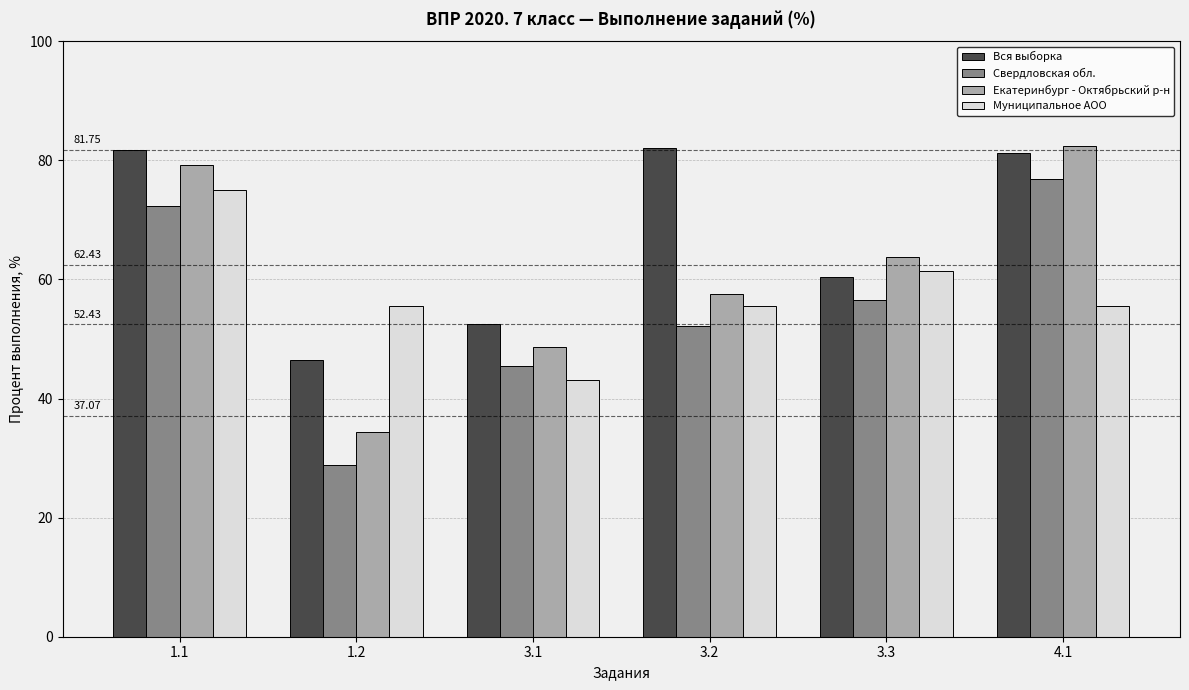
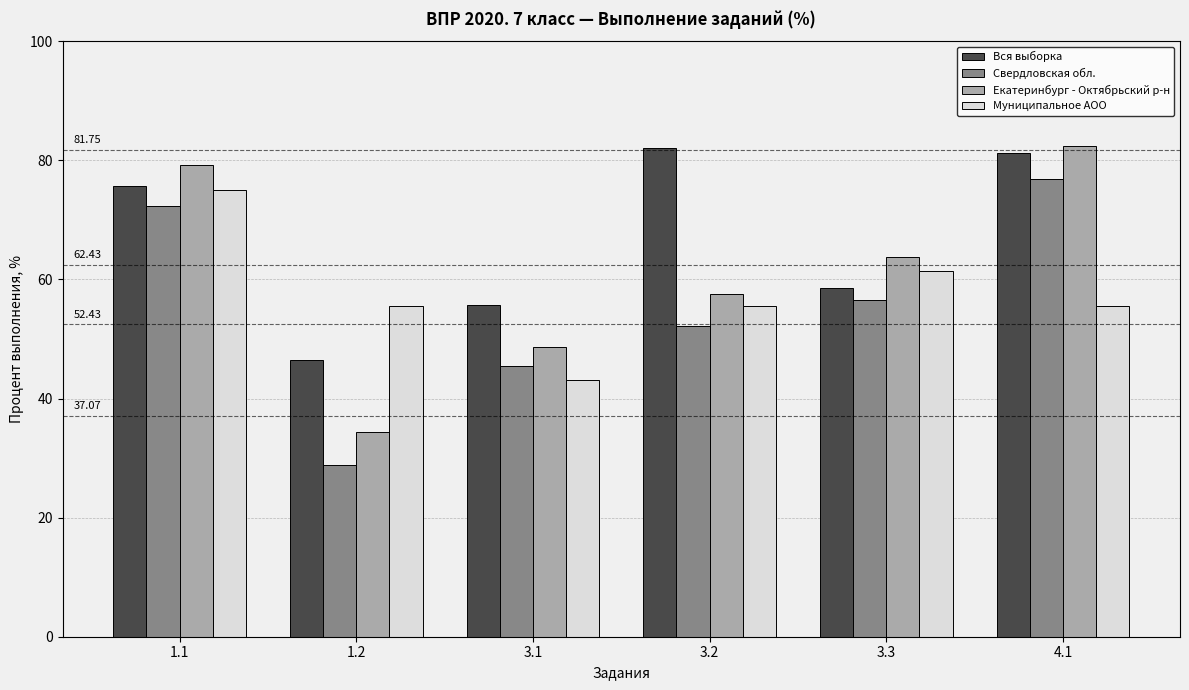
  {
    "Вся выборка": {
-     "1.1": 82,
+     "1.1": 76,
      "1.2": 47,
-     "3.1": 52,
+     "3.1": 56,
      "3.2": 82,
-     "3.3": 60,
+     "3.3": 59,
      "4.1": 81
    },
    "Муниципальное АОО": {
      "1.1": 75,
      "1.2": 56,
      "3.1": 43,
      "3.2": 56,
      "3.3": 61,
      "4.1": 56
    }
  }
